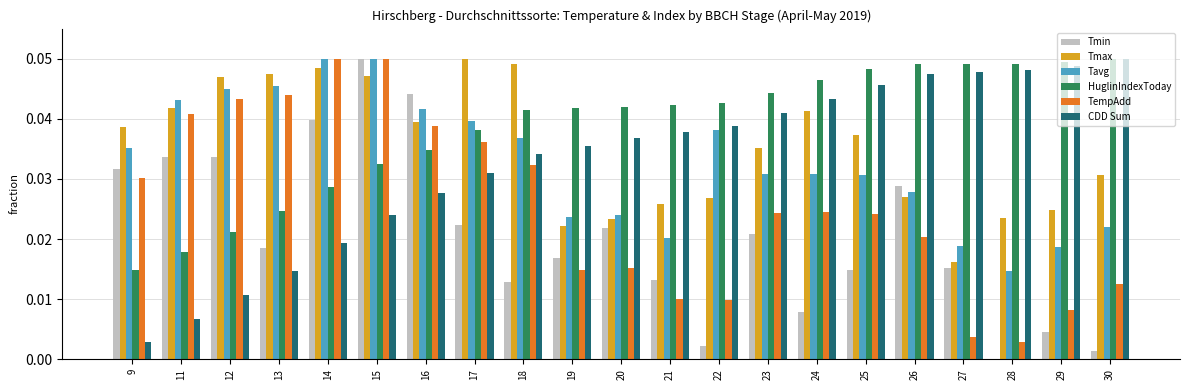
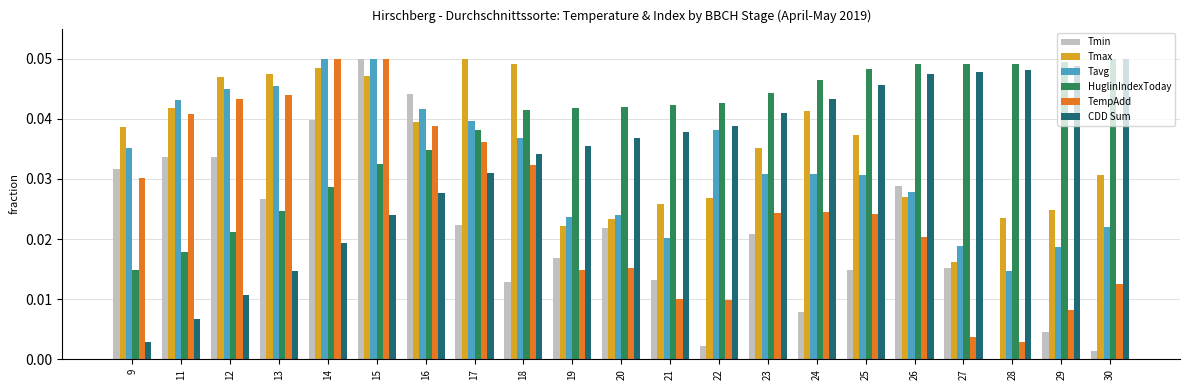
  {
    "Tmin": {
      "9": 0.032,
      "11": 0.034,
      "12": 0.034,
-     "13": 0.019,
+     "13": 0.027,
      "14": 0.040,
      "15": 0.050,
      "16": 0.044,
      "17": 0.022,
      "18": 0.013,
      "19": 0.017,
      "20": 0.022,
      "21": 0.013,
      "22": 0.002,
      "23": 0.021,
      "24": 0.008,
      "25": 0.015,
      "26": 0.029,
      "27": 0.015,
      "29": 0.005,
      "30": 0.001
    },
    "Tavg": {
      "9": 0.035,
      "11": 0.043,
      "12": 0.045,
      "13": 0.045,
      "14": 0.050,
      "15": 0.050,
      "16": 0.042,
      "17": 0.040,
      "18": 0.037,
      "19": 0.024,
      "20": 0.024,
      "21": 0.020,
      "22": 0.038,
      "23": 0.031,
      "24": 0.031,
      "25": 0.031,
      "26": 0.028,
      "27": 0.019,
      "28": 0.015,
      "29": 0.019,
      "30": 0.022
    }
  }
